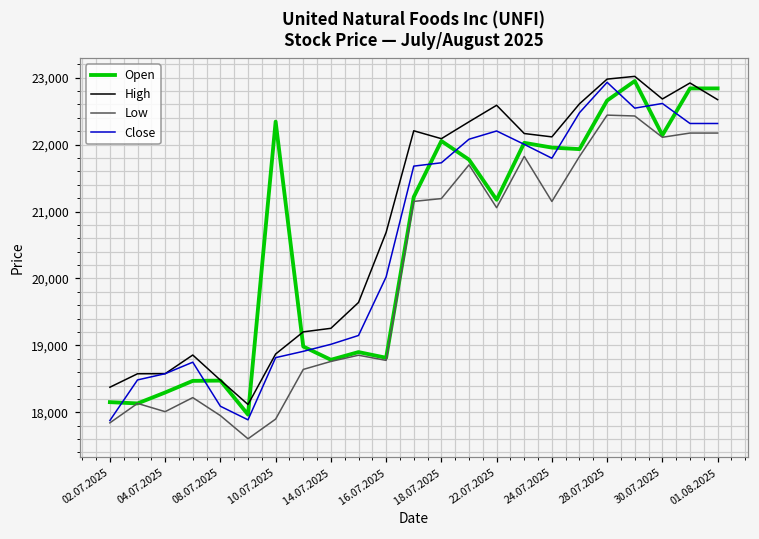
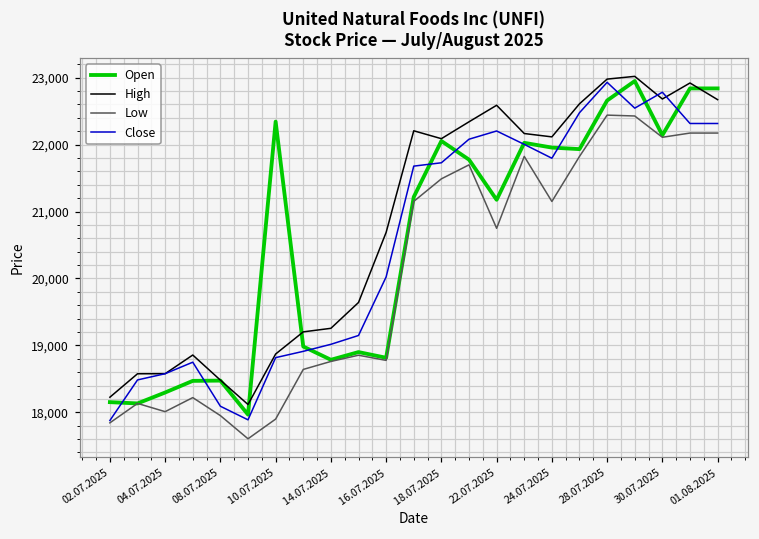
  {
    "Open": {
      "02.07.2025": "18,200",
      "04.07.2025": "18,300",
      "10.07.2025": "22,300",
      "22.07.2025": "21,200",
      "24.07.2025": "22,000",
      "28.07.2025": "22,700",
      "01.08.2025": "22,800"
    },
    "High": {
-     "02.07.2025": "18,400",
+     "02.07.2025": "18,200",
      "10.07.2025": "18,900",
      "14.07.2025": "19,300",
      "16.07.2025": "20,700",
      "22.07.2025": "22,600",
      "24.07.2025": "22,100",
      "28.07.2025": "23,000",
      "30.07.2025": "22,700",
      "01.08.2025": "22,700"
    },
    "Low": {
      "04.07.2025": "18,000",
      "08.07.2025": "18,000",
      "10.07.2025": "17,900",
-     "18.07.2025": "21,200",
-     "22.07.2025": "21,100",
+     "18.07.2025": "21,500",
+     "22.07.2025": "20,700",
      "24.07.2025": "21,200",
      "28.07.2025": "22,400",
      "01.08.2025": "22,200"
    },
    "Close": {
      "08.07.2025": "18,100",
      "10.07.2025": "18,800",
      "14.07.2025": "19,000",
      "16.07.2025": "20,000",
      "18.07.2025": "21,700",
      "22.07.2025": "22,200",
      "24.07.2025": "21,800",
      "28.07.2025": "22,900",
-     "30.07.2025": "22,600",
+     "30.07.2025": "22,800",
      "01.08.2025": "22,300"
    }
  }
